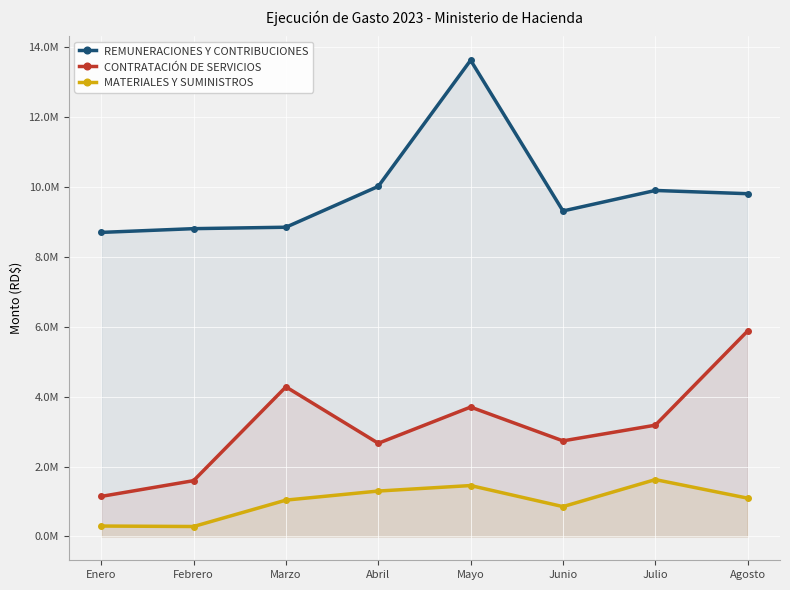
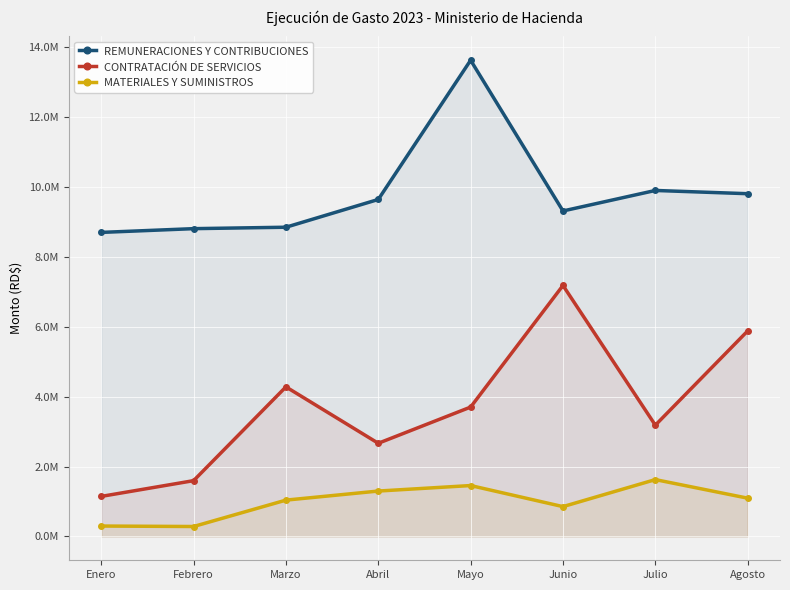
  {
    "REMUNERACIONES Y CONTRIBUCIONES": {
      "Enero": 8700000,
      "Febrero": 8800000,
      "Marzo": 8800000,
-     "Abril": 10000000,
+     "Abril": 9600000,
      "Mayo": 13600000,
      "Junio": 9300000,
      "Julio": 9900000,
      "Agosto": 9800000
    },
    "CONTRATACIÓN DE SERVICIOS": {
      "Enero": 1100000,
      "Febrero": 1600000,
      "Marzo": 4300000,
      "Abril": 2700000,
      "Mayo": 3700000,
-     "Junio": 2700000,
+     "Junio": 7200000,
      "Julio": 3200000,
      "Agosto": 5900000
    },
    "MATERIALES Y SUMINISTROS": {
      "Enero": 300000,
      "Febrero": 300000,
      "Marzo": 1000000,
      "Abril": 1300000,
      "Mayo": 1500000,
      "Junio": 900000,
      "Julio": 1600000,
      "Agosto": 1100000
    }
  }
